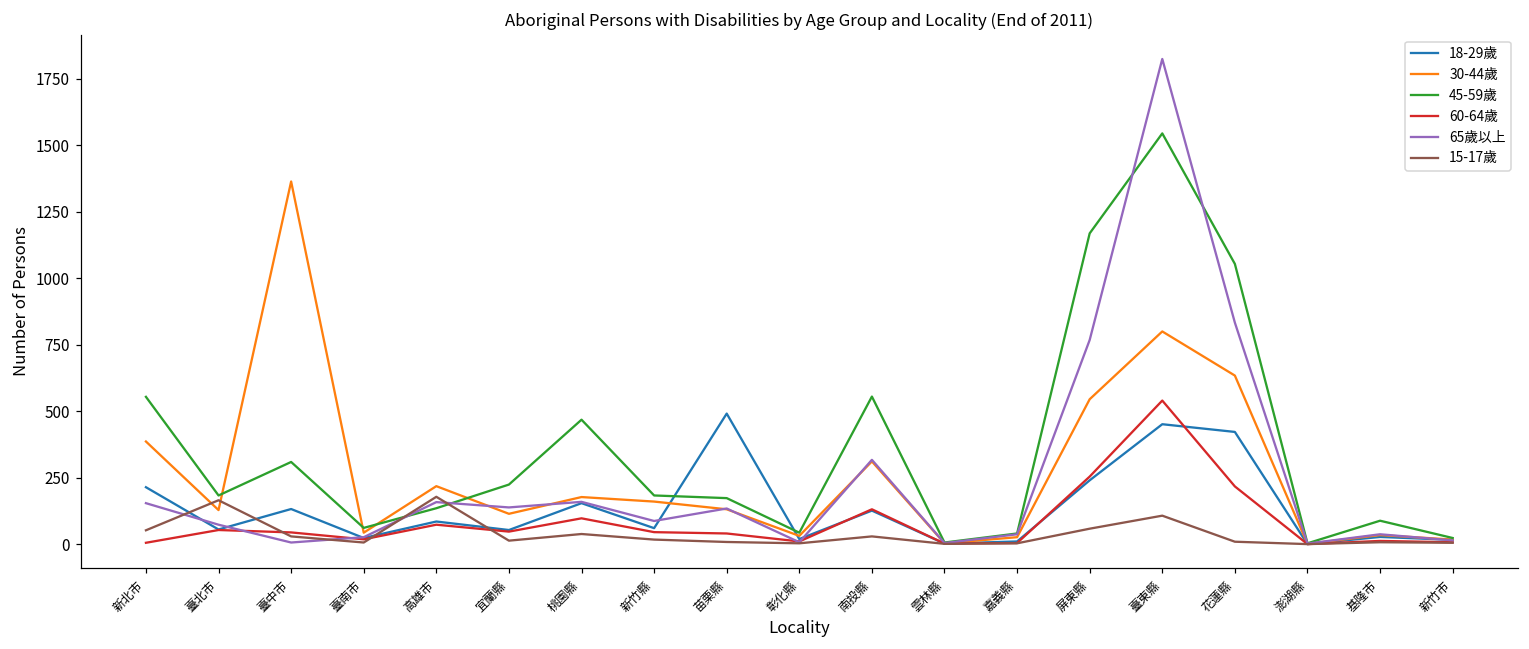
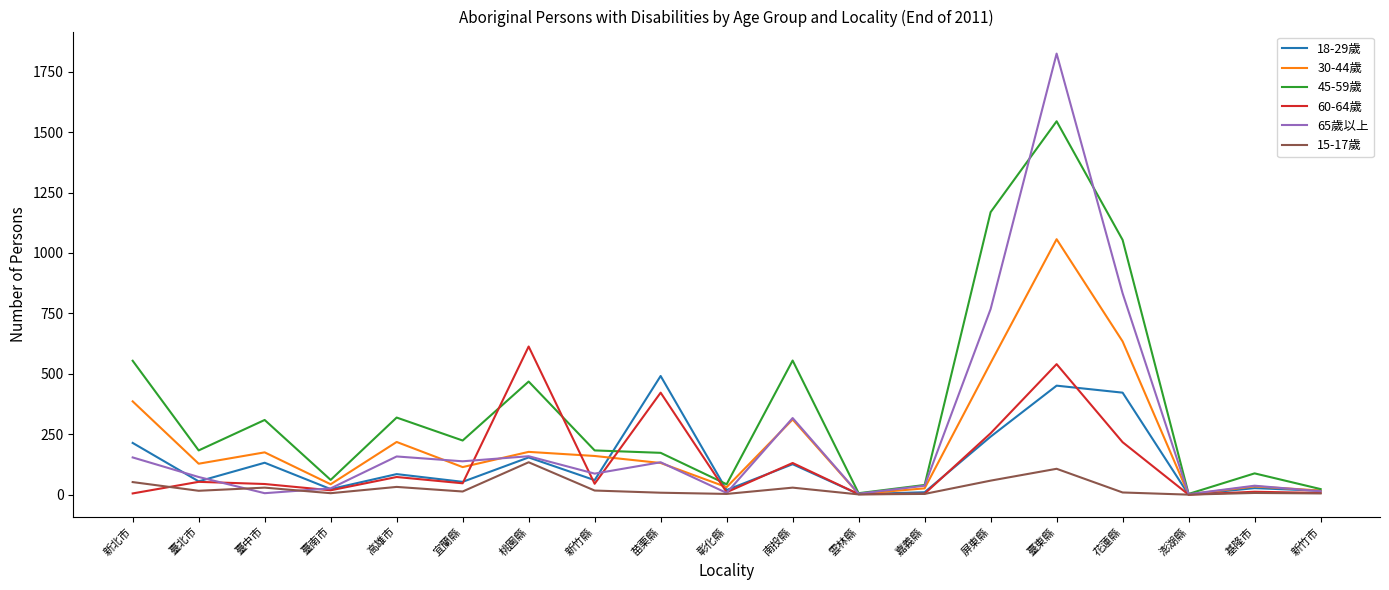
  {
    "18-29歲": {
      "新北市": 210,
      "臺中市": 130,
      "高雄市": 90,
      "新竹縣": 60,
      "苗栗縣": 490,
      "屏東縣": 240,
      "臺東縣": 450,
      "花蓮縣": 420
    },
    "30-44歲": {
      "新北市": 390,
      "臺北市": 130,
-     "臺中市": 1360,
+     "臺中市": 180,
      "臺南市": 40,
      "高雄市": 220,
      "宜蘭縣": 110,
      "桃園縣": 180,
      "新竹縣": 160,
      "彰化縣": 30,
      "嘉義縣": 30,
      "屏東縣": 550,
-     "臺東縣": 800,
+     "臺東縣": 1060,
      "花蓮縣": 630
    },
    "45-59歲": {
      "新北市": 550,
      "臺北市": 180,
      "臺中市": 310,
      "臺南市": 60,
-     "高雄市": 140,
+     "高雄市": 320,
      "宜蘭縣": 220,
      "桃園縣": 470,
      "新竹縣": 180,
      "苗栗縣": 170,
      "彰化縣": 40,
      "南投縣": 560,
      "屏東縣": 1170,
      "臺東縣": 1550,
      "花蓮縣": 1050,
      "基隆市": 90
    },
    "60-64歲": {
      "新北市": 10,
      "臺中市": 40,
      "高雄市": 70,
-     "桃園縣": 100,
+     "桃園縣": 610,
      "新竹縣": 50,
-     "苗栗縣": 40,
+     "苗栗縣": 420,
      "屏東縣": 250,
      "臺東縣": 540,
      "花蓮縣": 220
    },
    "65歲以上": {
      "新北市": 150,
      "臺北市": 70,
      "臺中市": 10,
      "高雄市": 160,
      "宜蘭縣": 140,
      "新竹縣": 90,
      "屏東縣": 770,
      "臺東縣": 1830,
      "花蓮縣": 830
    },
    "15-17歲": {
      "新北市": 50,
-     "臺北市": 170,
+     "臺北市": 20,
      "臺中市": 30,
      "臺南市": 10,
-     "高雄市": 180,
+     "高雄市": 30,
      "宜蘭縣": 10,
-     "桃園縣": 40,
+     "桃園縣": 130,
      "新竹縣": 20,
      "苗栗縣": 10,
      "南投縣": 30,
      "屏東縣": 60,
      "臺東縣": 110,
      "花蓮縣": 10
    }
  }
